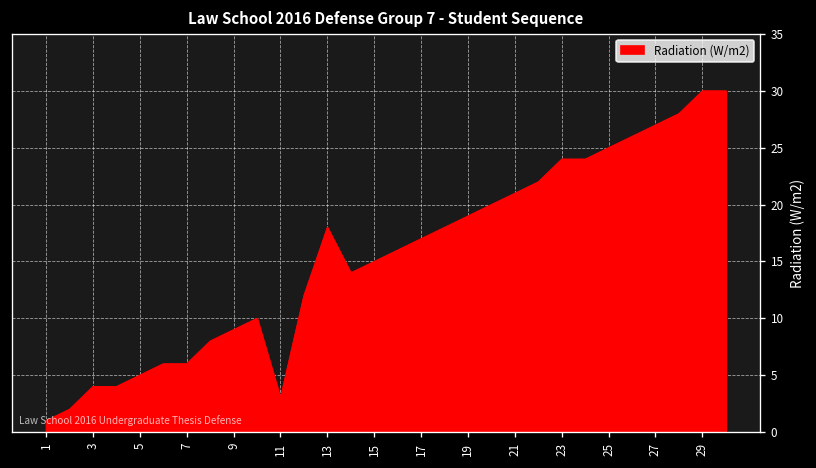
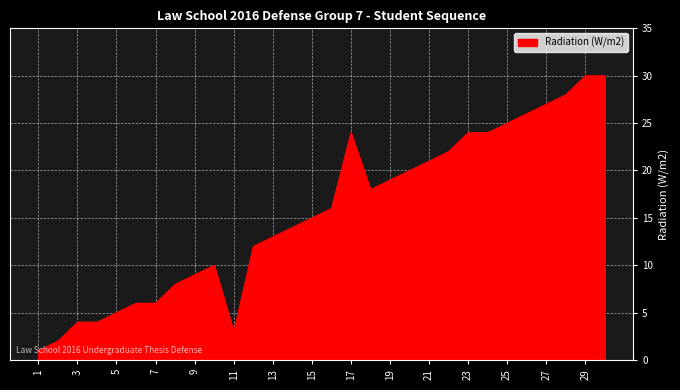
  {
    "3": 4,
    "5": 5,
    "7": 6,
    "9": 9,
    "11": 3,
-   "13": 18,
+   "13": 13,
    "15": 15,
-   "17": 17,
+   "17": 24,
    "19": 19,
    "21": 21,
    "23": 24,
    "25": 25,
    "27": 27,
    "29": 30
  }
